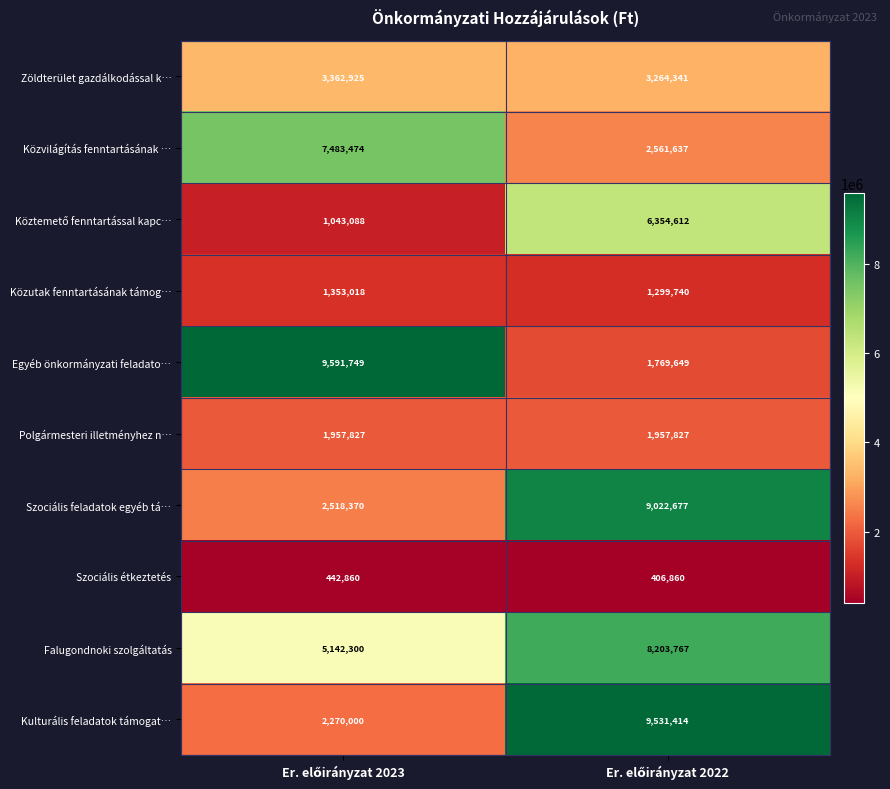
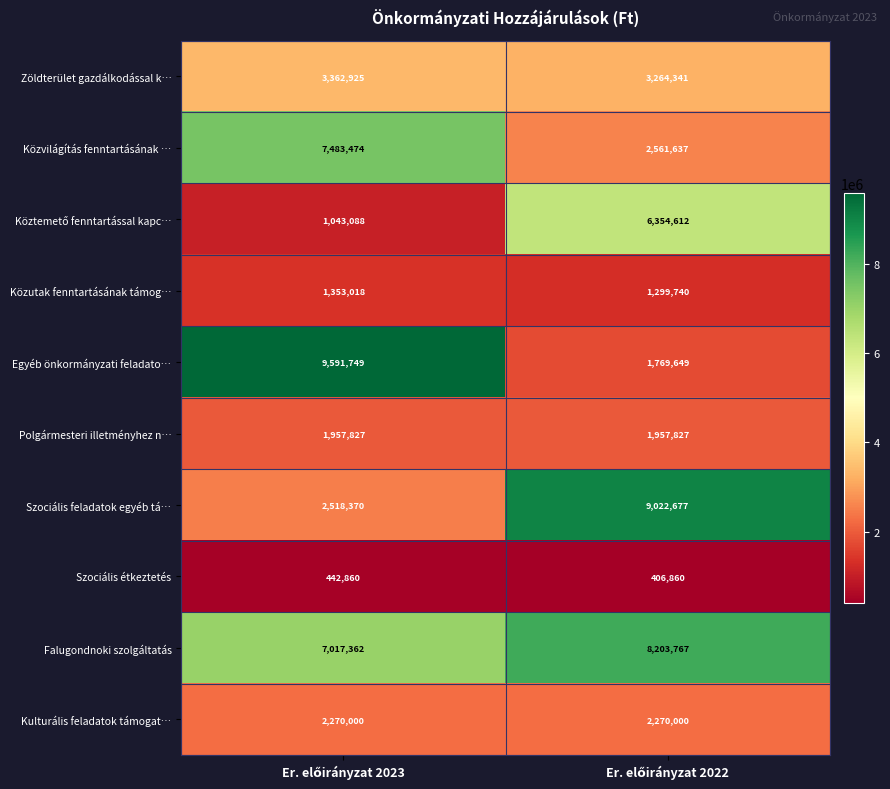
  {
    "Zöldterület gazdálkodással k…": {
      "Er. előirányzat 2023": "3,362,925",
      "Er. előirányzat 2022": "3,264,341"
    },
    "Közvilágítás fenntartásának …": {
      "Er. előirányzat 2023": "7,483,474",
      "Er. előirányzat 2022": "2,561,637"
    },
    "Köztemető fenntartással kapc…": {
      "Er. előirányzat 2023": "1,043,088",
      "Er. előirányzat 2022": "6,354,612"
    },
    "Közutak fenntartásának támog…": {
      "Er. előirányzat 2023": "1,353,018",
      "Er. előirányzat 2022": "1,299,740"
    },
    "Egyéb önkormányzati feladato…": {
      "Er. előirányzat 2023": "9,591,749",
      "Er. előirányzat 2022": "1,769,649"
    },
    "Polgármesteri illetményhez n…": {
      "Er. előirányzat 2023": "1,957,827",
      "Er. előirányzat 2022": "1,957,827"
    },
    "Szociális feladatok egyéb tá…": {
      "Er. előirányzat 2023": "2,518,370",
      "Er. előirányzat 2022": "9,022,677"
    },
    "Szociális étkeztetés": {
      "Er. előirányzat 2023": "442,860",
      "Er. előirányzat 2022": "406,860"
    },
    "Falugondnoki szolgáltatás": {
-     "Er. előirányzat 2023": "5,142,300",
+     "Er. előirányzat 2023": "7,017,362",
      "Er. előirányzat 2022": "8,203,767"
    },
    "Kulturális feladatok támogat…": {
      "Er. előirányzat 2023": "2,270,000",
-     "Er. előirányzat 2022": "9,531,414"
+     "Er. előirányzat 2022": "2,270,000"
    }
  }
